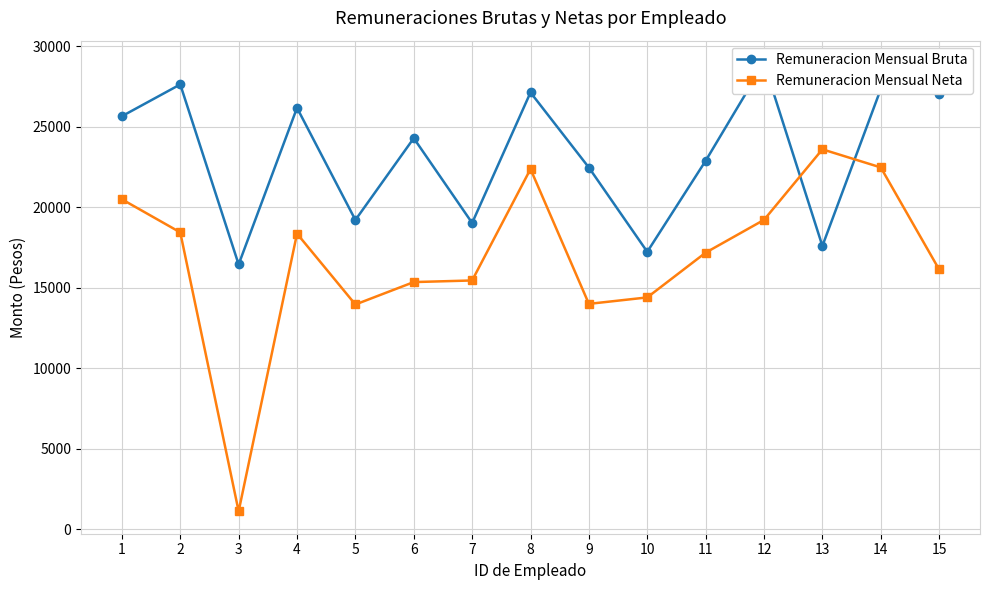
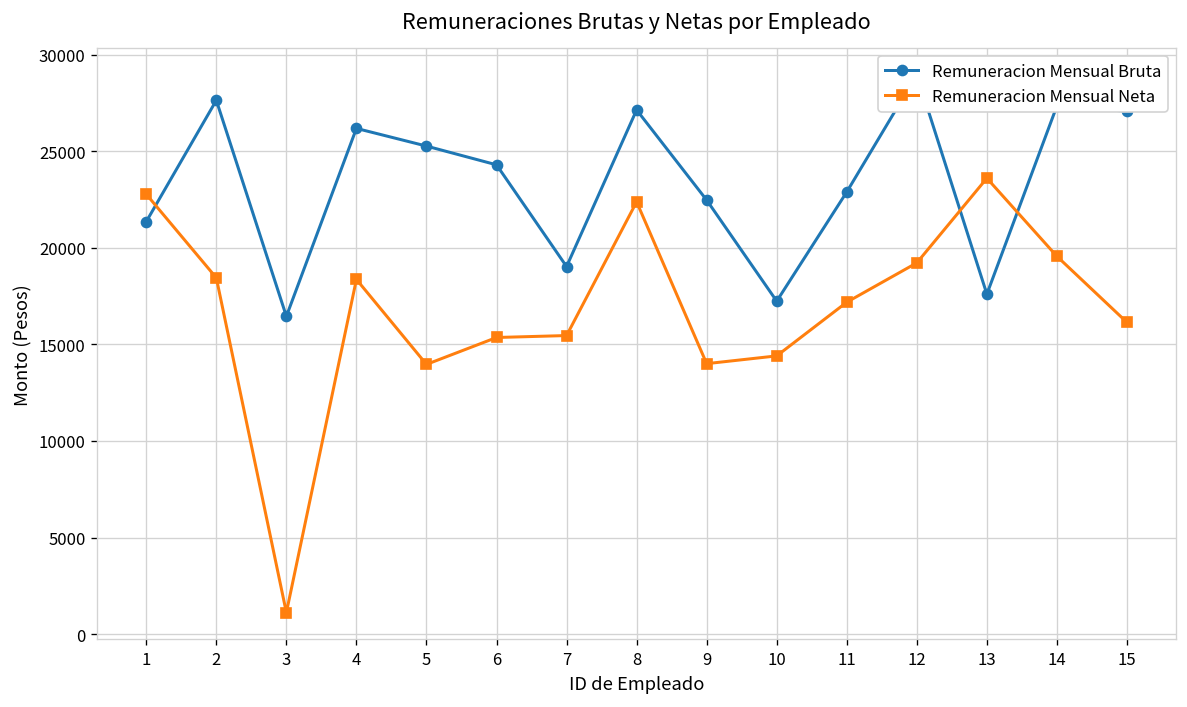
  {
    "Remuneracion Mensual Bruta": {
-     "1": 25700,
+     "1": 21400,
      "2": 27600,
      "3": 16500,
      "4": 26200,
-     "5": 19200,
+     "5": 25300,
      "6": 24300,
      "7": 19000,
      "8": 27100,
      "9": 22500,
      "10": 17200,
      "11": 22900,
      "13": 17600
    },
    "Remuneracion Mensual Neta": {
-     "1": 20500,
+     "1": 22800,
      "2": 18400,
      "3": 1100,
      "4": 18400,
      "5": 14000,
      "6": 15400,
      "7": 15500,
      "8": 22400,
      "9": 14000,
      "10": 14400,
      "11": 17200,
      "12": 19200,
      "13": 23600,
-     "14": 22500,
+     "14": 19600,
      "15": 16100
    }
  }
